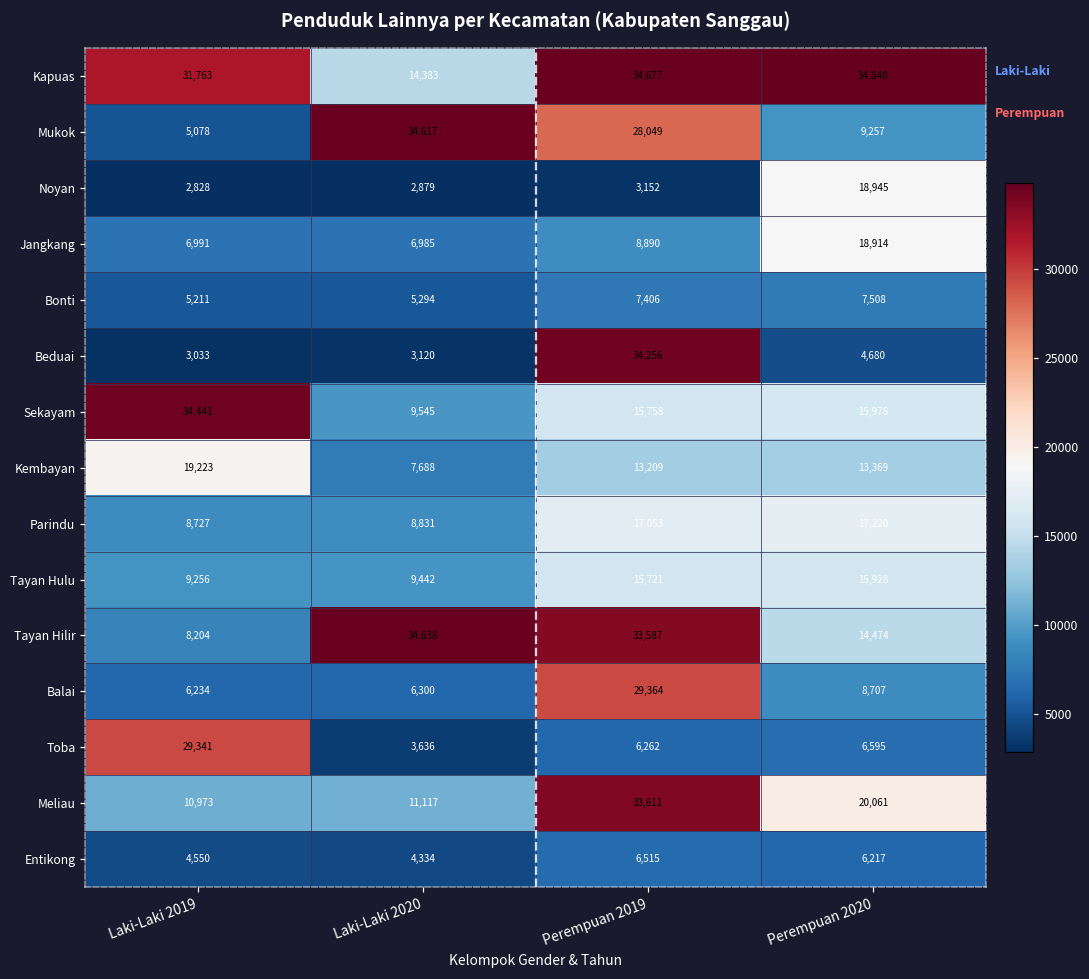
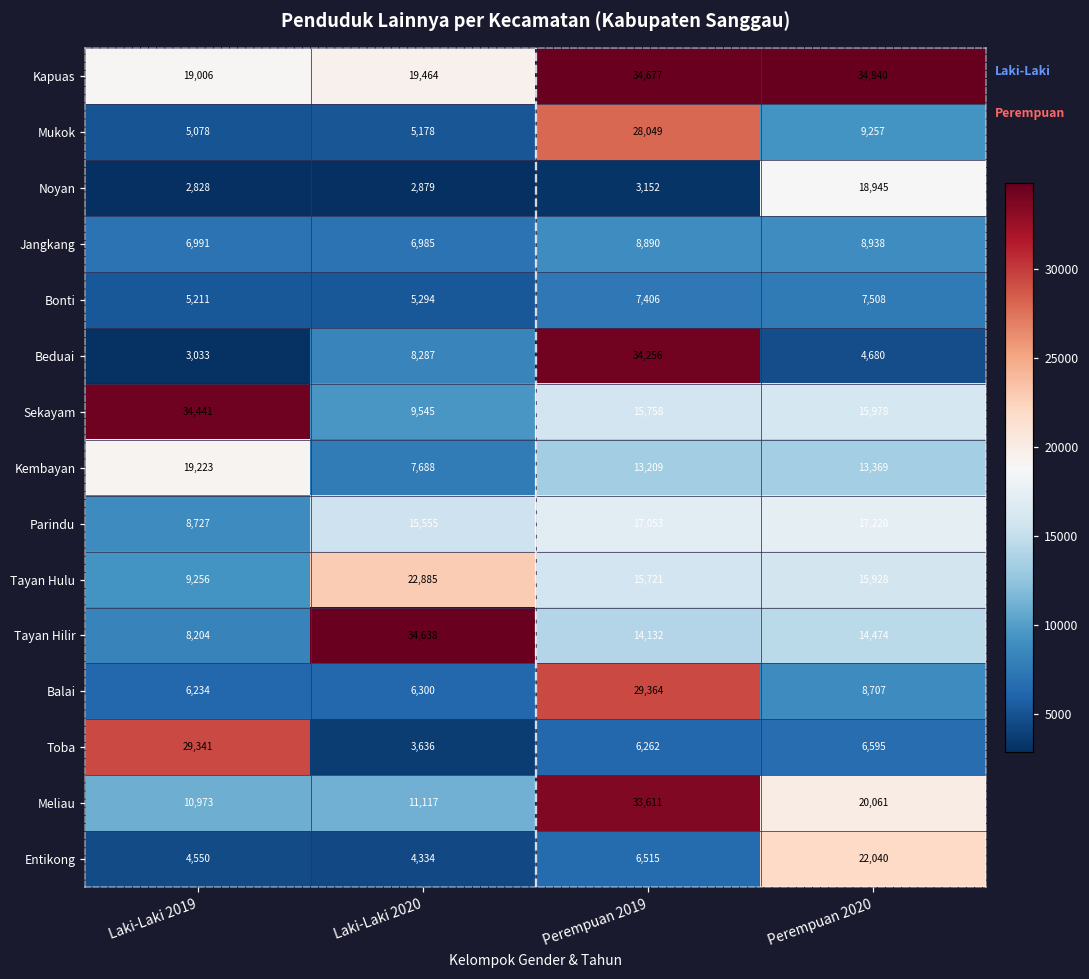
  {
    "Kapuas": {
-     "Laki-Laki 2019": "31,763",
-     "Laki-Laki 2020": "14,383",
+     "Laki-Laki 2019": "19,006",
+     "Laki-Laki 2020": "19,464",
      "Perempuan 2019": "34,677",
      "Perempuan 2020": "34,840"
    },
    "Mukok": {
      "Laki-Laki 2019": "5,078",
-     "Laki-Laki 2020": "34,617",
+     "Laki-Laki 2020": "5,178",
      "Perempuan 2019": "28,049",
      "Perempuan 2020": "9,257"
    },
    "Noyan": {
      "Laki-Laki 2019": "2,828",
      "Laki-Laki 2020": "2,879",
      "Perempuan 2019": "3,152",
      "Perempuan 2020": "18,945"
    },
    "Jangkang": {
      "Laki-Laki 2019": "6,991",
      "Laki-Laki 2020": "6,985",
      "Perempuan 2019": "8,890",
-     "Perempuan 2020": "18,914"
+     "Perempuan 2020": "8,938"
    },
    "Bonti": {
      "Laki-Laki 2019": "5,211",
      "Laki-Laki 2020": "5,294",
      "Perempuan 2019": "7,406",
      "Perempuan 2020": "7,508"
    },
    "Beduai": {
      "Laki-Laki 2019": "3,033",
-     "Laki-Laki 2020": "3,120",
+     "Laki-Laki 2020": "8,287",
      "Perempuan 2019": "34,256",
      "Perempuan 2020": "4,680"
    },
    "Sekayam": {
      "Laki-Laki 2019": "34,441",
      "Laki-Laki 2020": "9,545"
    },
    "Kembayan": {
      "Laki-Laki 2019": "19,223",
      "Laki-Laki 2020": "7,688",
      "Perempuan 2019": "13,209",
      "Perempuan 2020": "13,369"
    },
    "Parindu": {
      "Laki-Laki 2019": "8,727",
-     "Laki-Laki 2020": "8,831"
+     "Laki-Laki 2020": "15,555"
    },
    "Tayan Hulu": {
      "Laki-Laki 2019": "9,256",
-     "Laki-Laki 2020": "9,442"
+     "Laki-Laki 2020": "22,885"
    },
    "Tayan Hilir": {
      "Laki-Laki 2019": "8,204",
      "Laki-Laki 2020": "34,638",
-     "Perempuan 2019": "33,587",
+     "Perempuan 2019": "14,132",
      "Perempuan 2020": "14,474"
    },
    "Balai": {
      "Laki-Laki 2019": "6,234",
      "Laki-Laki 2020": "6,300",
      "Perempuan 2019": "29,364",
      "Perempuan 2020": "8,707"
    },
    "Toba": {
      "Laki-Laki 2019": "29,341",
      "Laki-Laki 2020": "3,636",
      "Perempuan 2019": "6,262",
      "Perempuan 2020": "6,595"
    },
    "Meliau": {
      "Laki-Laki 2019": "10,973",
      "Laki-Laki 2020": "11,117",
      "Perempuan 2019": "33,611",
      "Perempuan 2020": "20,061"
    },
    "Entikong": {
      "Laki-Laki 2019": "4,550",
      "Laki-Laki 2020": "4,334",
      "Perempuan 2019": "6,515",
-     "Perempuan 2020": "6,217"
+     "Perempuan 2020": "22,040"
    }
  }
